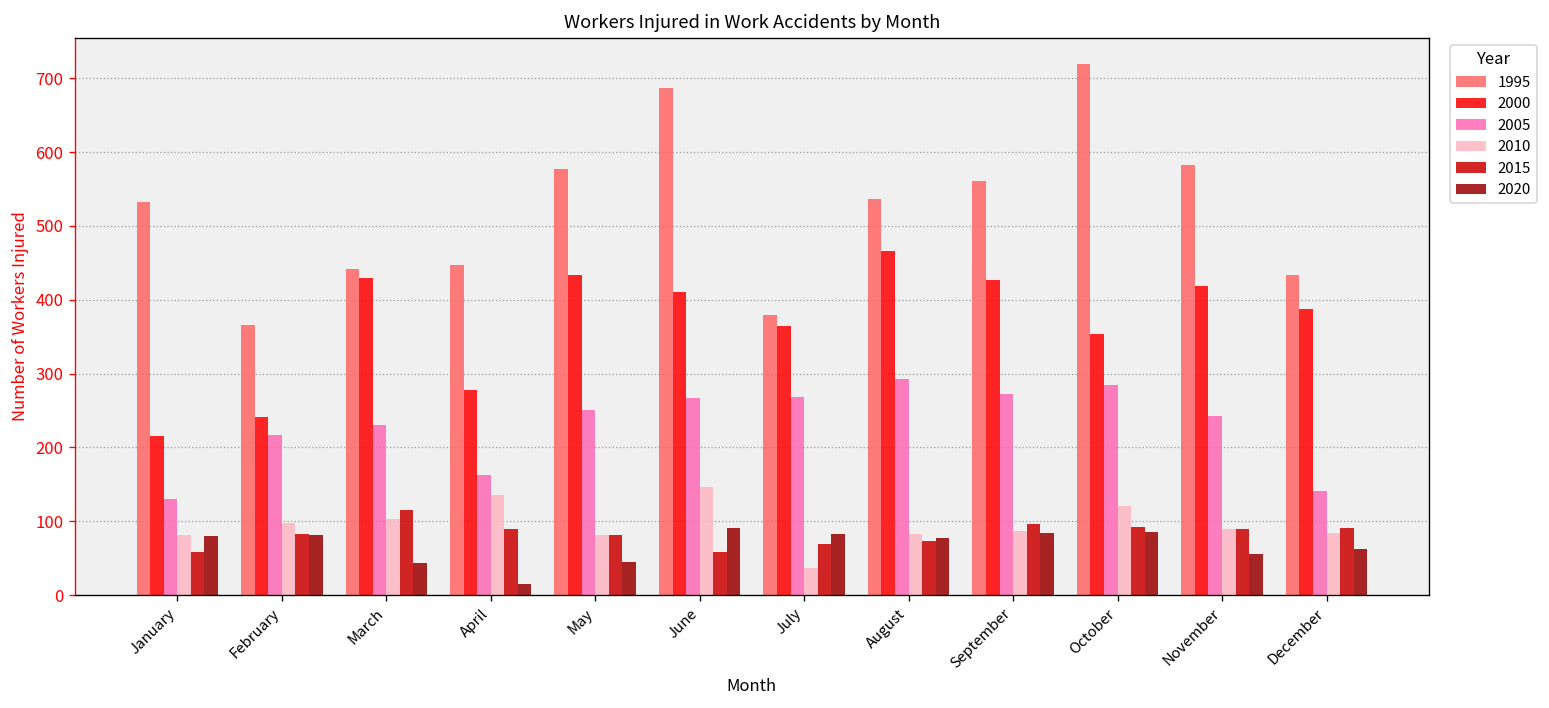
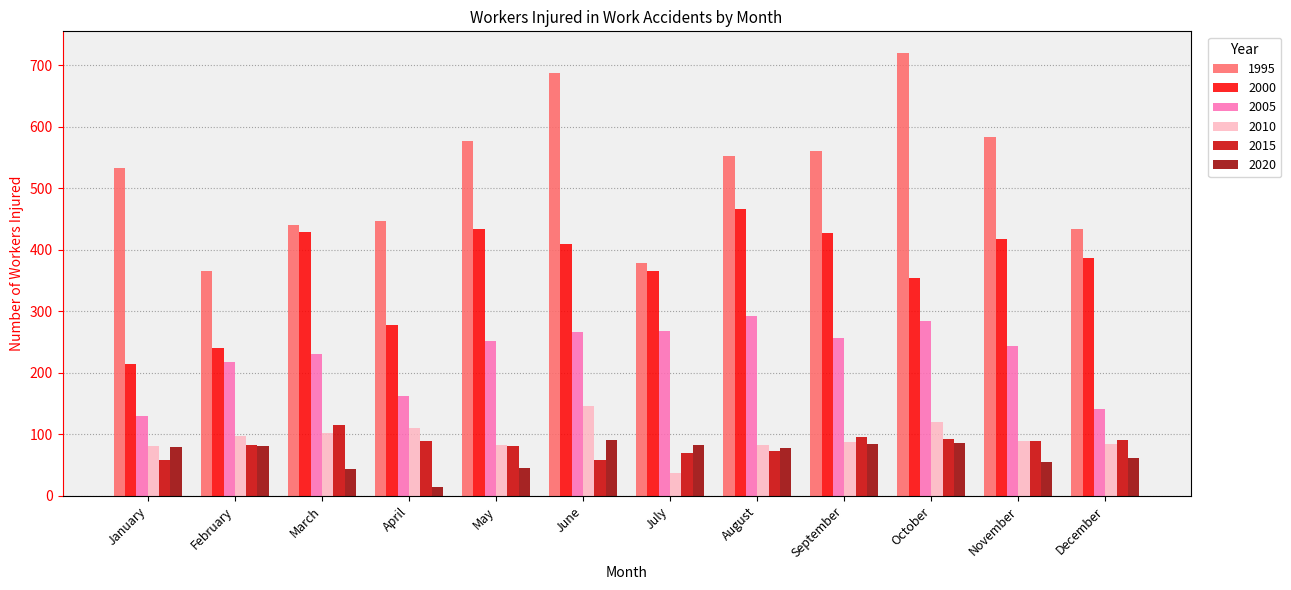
  {
    "1995": {
      "January": 530,
      "February": 370,
      "March": 440,
      "April": 450,
      "May": 580,
      "June": 690,
      "July": 380,
-     "August": 540,
+     "August": 550,
      "September": 560,
      "October": 720,
      "November": 580,
      "December": 430
    },
    "2005": {
      "January": 130,
      "February": 220,
      "March": 230,
      "April": 160,
      "May": 250,
      "June": 270,
      "July": 270,
      "August": 290,
-     "September": 270,
+     "September": 260,
      "October": 290,
      "November": 240,
      "December": 140
    },
    "2010": {
      "January": 80,
      "February": 100,
      "March": 100,
-     "April": 140,
+     "April": 110,
      "May": 80,
      "June": 150,
      "July": 40,
      "August": 80,
      "September": 90,
      "October": 120,
      "November": 90,
      "December": 80
    }
  }
